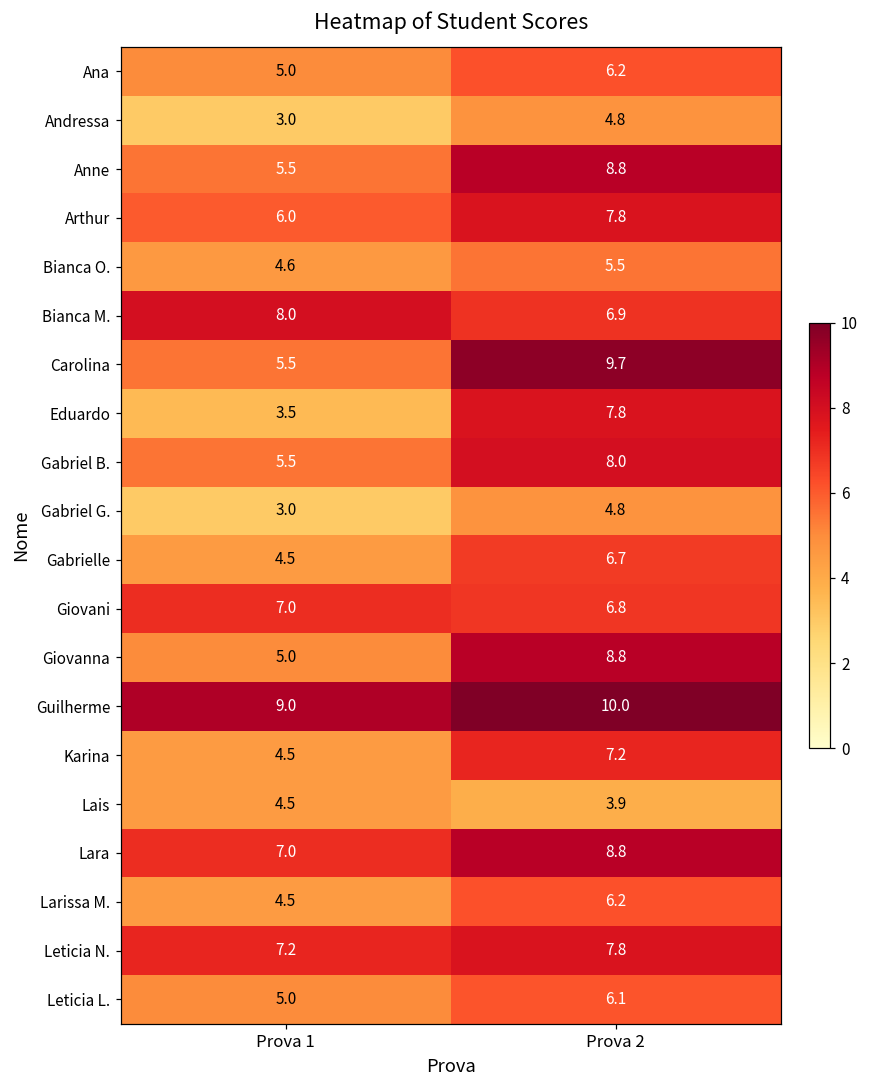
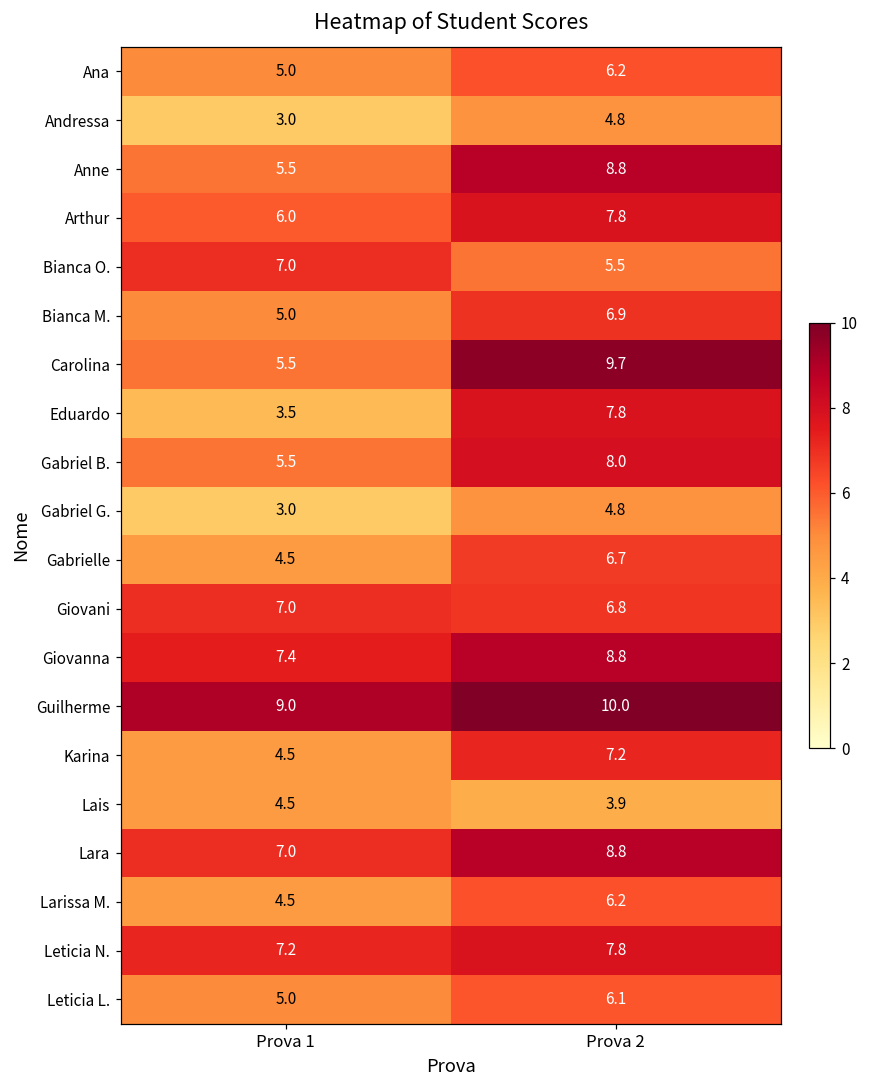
  {
    "Ana": {
      "Prova 1": 5.0,
      "Prova 2": 6.2
    },
    "Andressa": {
      "Prova 1": 3.0,
      "Prova 2": 4.8
    },
    "Anne": {
      "Prova 1": 5.5,
      "Prova 2": 8.8
    },
    "Arthur": {
      "Prova 1": 6.0,
      "Prova 2": 7.8
    },
    "Bianca O.": {
-     "Prova 1": 4.6,
+     "Prova 1": 7.0,
      "Prova 2": 5.5
    },
    "Bianca M.": {
-     "Prova 1": 8.0,
+     "Prova 1": 5.0,
      "Prova 2": 6.9
    },
    "Carolina": {
      "Prova 1": 5.5,
      "Prova 2": 9.7
    },
    "Eduardo": {
      "Prova 1": 3.5,
      "Prova 2": 7.8
    },
    "Gabriel B.": {
      "Prova 1": 5.5,
      "Prova 2": 8.0
    },
    "Gabriel G.": {
      "Prova 1": 3.0,
      "Prova 2": 4.8
    },
    "Gabrielle": {
      "Prova 1": 4.5,
      "Prova 2": 6.7
    },
    "Giovani": {
      "Prova 1": 7.0,
      "Prova 2": 6.8
    },
    "Giovanna": {
-     "Prova 1": 5.0,
+     "Prova 1": 7.4,
      "Prova 2": 8.8
    },
    "Guilherme": {
      "Prova 1": 9.0,
      "Prova 2": 10.0
    },
    "Karina": {
      "Prova 1": 4.5,
      "Prova 2": 7.2
    },
    "Lais": {
      "Prova 1": 4.5,
      "Prova 2": 3.9
    },
    "Lara": {
      "Prova 1": 7.0,
      "Prova 2": 8.8
    },
    "Larissa M.": {
      "Prova 1": 4.5,
      "Prova 2": 6.2
    },
    "Leticia N.": {
      "Prova 1": 7.2,
      "Prova 2": 7.8
    },
    "Leticia L.": {
      "Prova 1": 5.0,
      "Prova 2": 6.1
    }
  }
